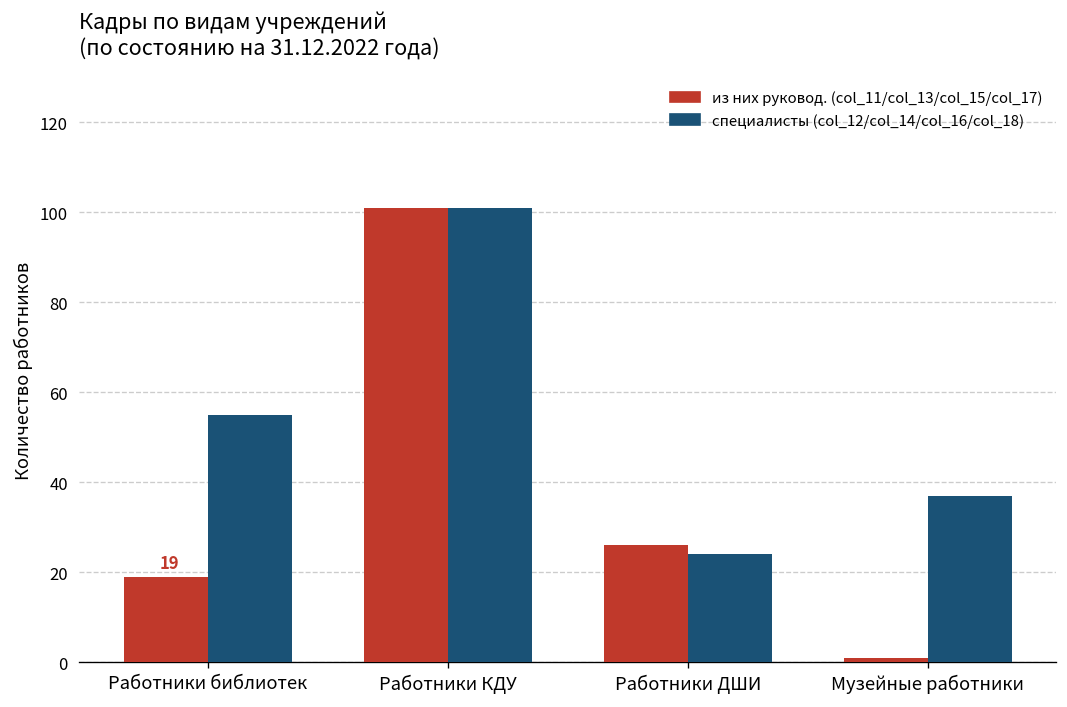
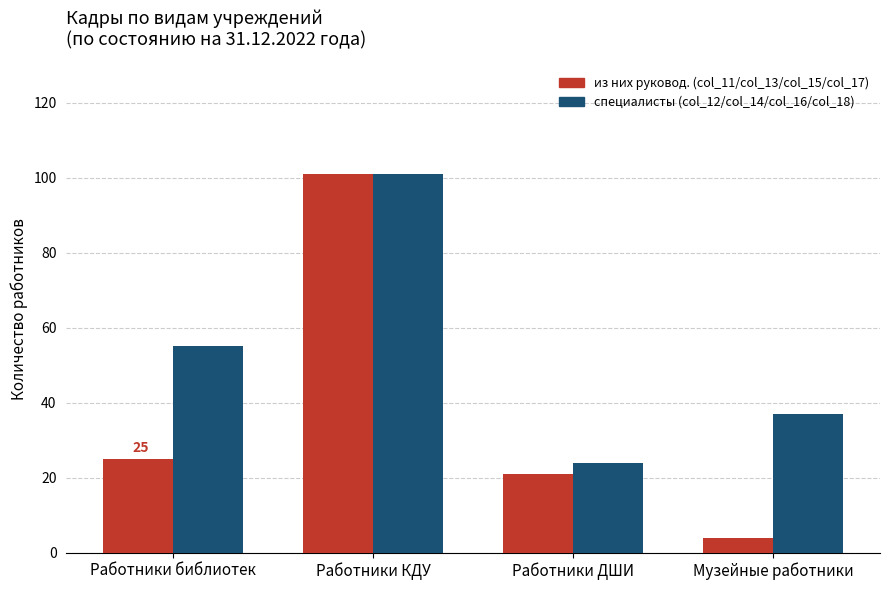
  {
    "из них руковод. (col_11/col_13/col_15/col_17)": {
-     "Работники библиотек": 19,
-     "Работники ДШИ": 26,
-     "Музейные работники": 1
+     "Работники библиотек": 25,
+     "Работники ДШИ": 21,
+     "Музейные работники": 4
    },
    "специалисты (col_12/col_14/col_16/col_18)": {
      "Работники библиотек": 55,
      "Работники КДУ": 101,
      "Работники ДШИ": 24,
      "Музейные работники": 37
    }
  }
